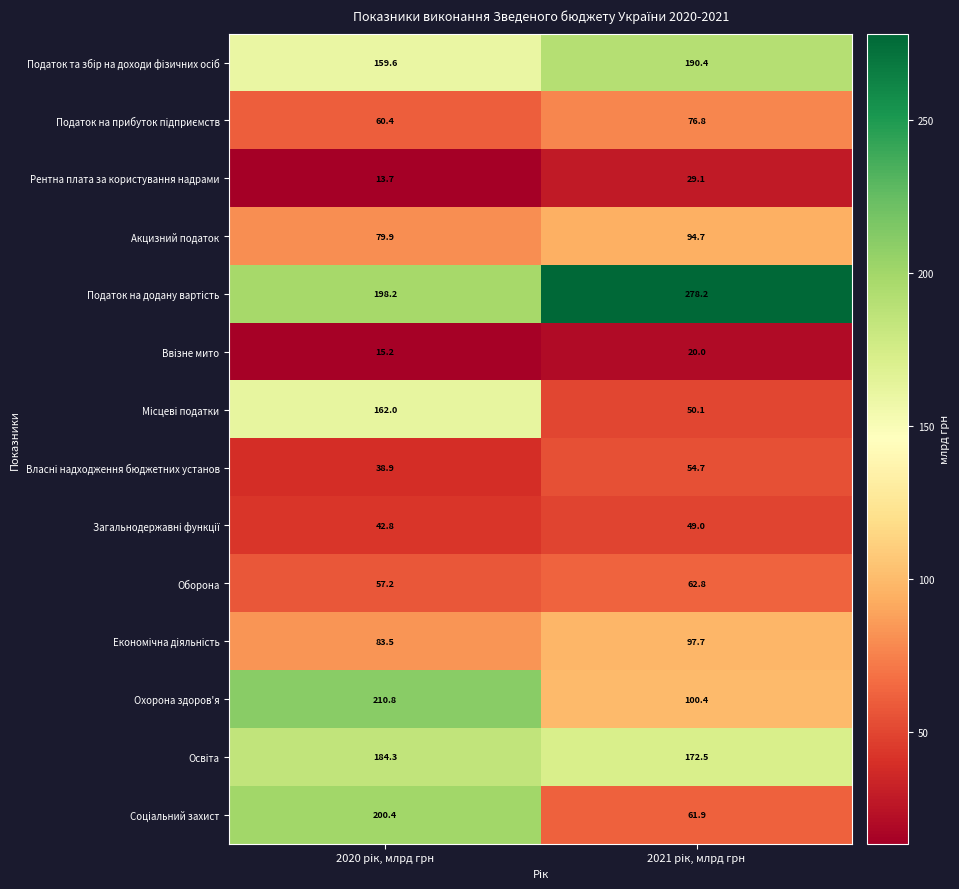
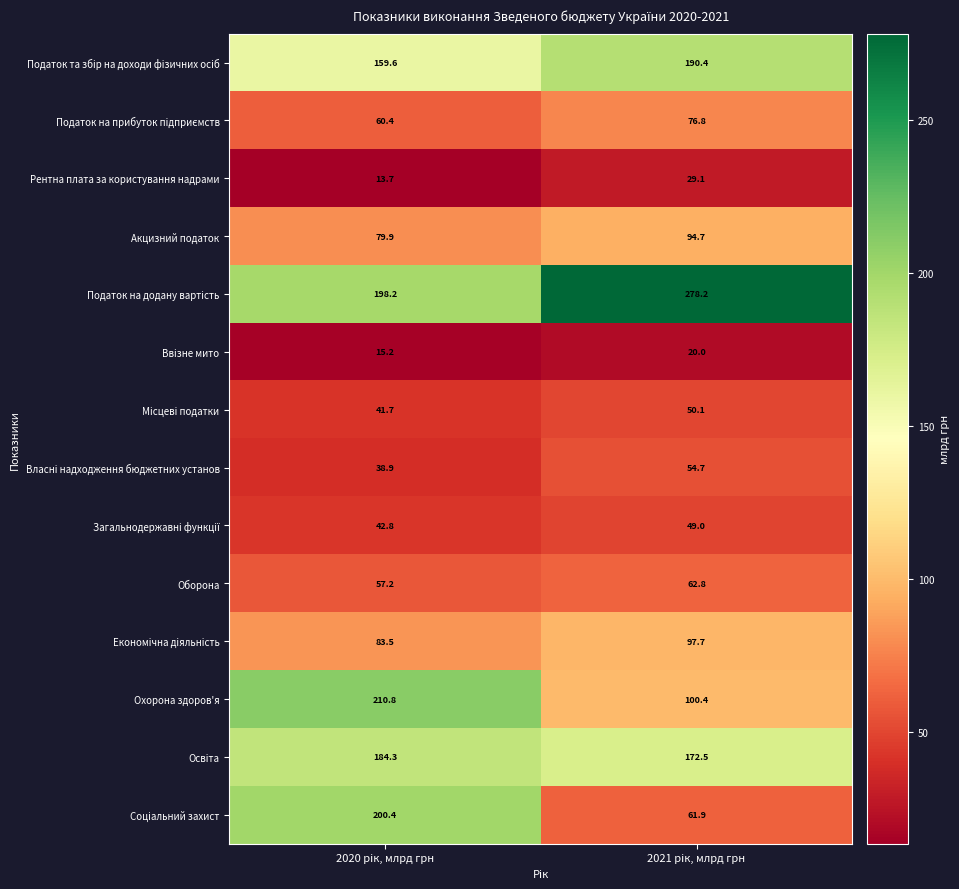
  {
    "Податок та збір на доходи фізичних осіб": {
      "2020 рік, млрд грн": 159.6,
      "2021 рік, млрд грн": 190.4
    },
    "Податок на прибуток підприємств": {
      "2020 рік, млрд грн": 60.4,
      "2021 рік, млрд грн": 76.8
    },
    "Рентна плата за користування надрами": {
      "2020 рік, млрд грн": 13.7,
      "2021 рік, млрд грн": 29.1
    },
    "Акцизний податок": {
      "2020 рік, млрд грн": 79.9,
      "2021 рік, млрд грн": 94.7
    },
    "Податок на додану вартість": {
      "2020 рік, млрд грн": 198.2,
      "2021 рік, млрд грн": 278.2
    },
    "Ввізне мито": {
      "2020 рік, млрд грн": 15.2,
      "2021 рік, млрд грн": 20.0
    },
    "Місцеві податки": {
-     "2020 рік, млрд грн": 162.0,
+     "2020 рік, млрд грн": 41.7,
      "2021 рік, млрд грн": 50.1
    },
    "Власні надходження бюджетних установ": {
      "2020 рік, млрд грн": 38.9,
      "2021 рік, млрд грн": 54.7
    },
    "Загальнодержавні функції": {
      "2020 рік, млрд грн": 42.8,
      "2021 рік, млрд грн": 49.0
    },
    "Оборона": {
      "2020 рік, млрд грн": 57.2,
      "2021 рік, млрд грн": 62.8
    },
    "Економічна діяльність": {
      "2020 рік, млрд грн": 83.5,
      "2021 рік, млрд грн": 97.7
    },
    "Охорона здоров'я": {
      "2020 рік, млрд грн": 210.8,
      "2021 рік, млрд грн": 100.4
    },
    "Освіта": {
      "2020 рік, млрд грн": 184.3,
      "2021 рік, млрд грн": 172.5
    },
    "Соціальний захист": {
      "2020 рік, млрд грн": 200.4,
      "2021 рік, млрд грн": 61.9
    }
  }
